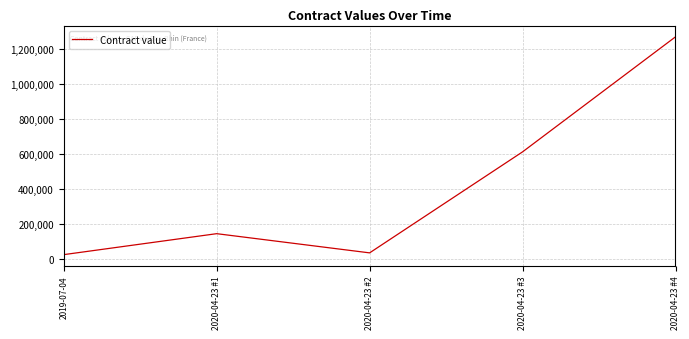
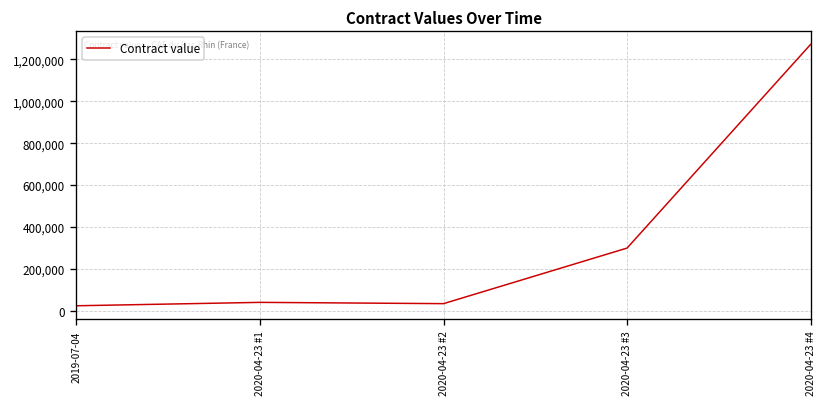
  {
    "2019-07-04": "20,000",
-   "2020-04-23 #1": "140,000",
+   "2020-04-23 #1": "40,000",
    "2020-04-23 #2": "30,000",
-   "2020-04-23 #3": "610,000",
+   "2020-04-23 #3": "300,000",
    "2020-04-23 #4": "1,270,000"
  }
